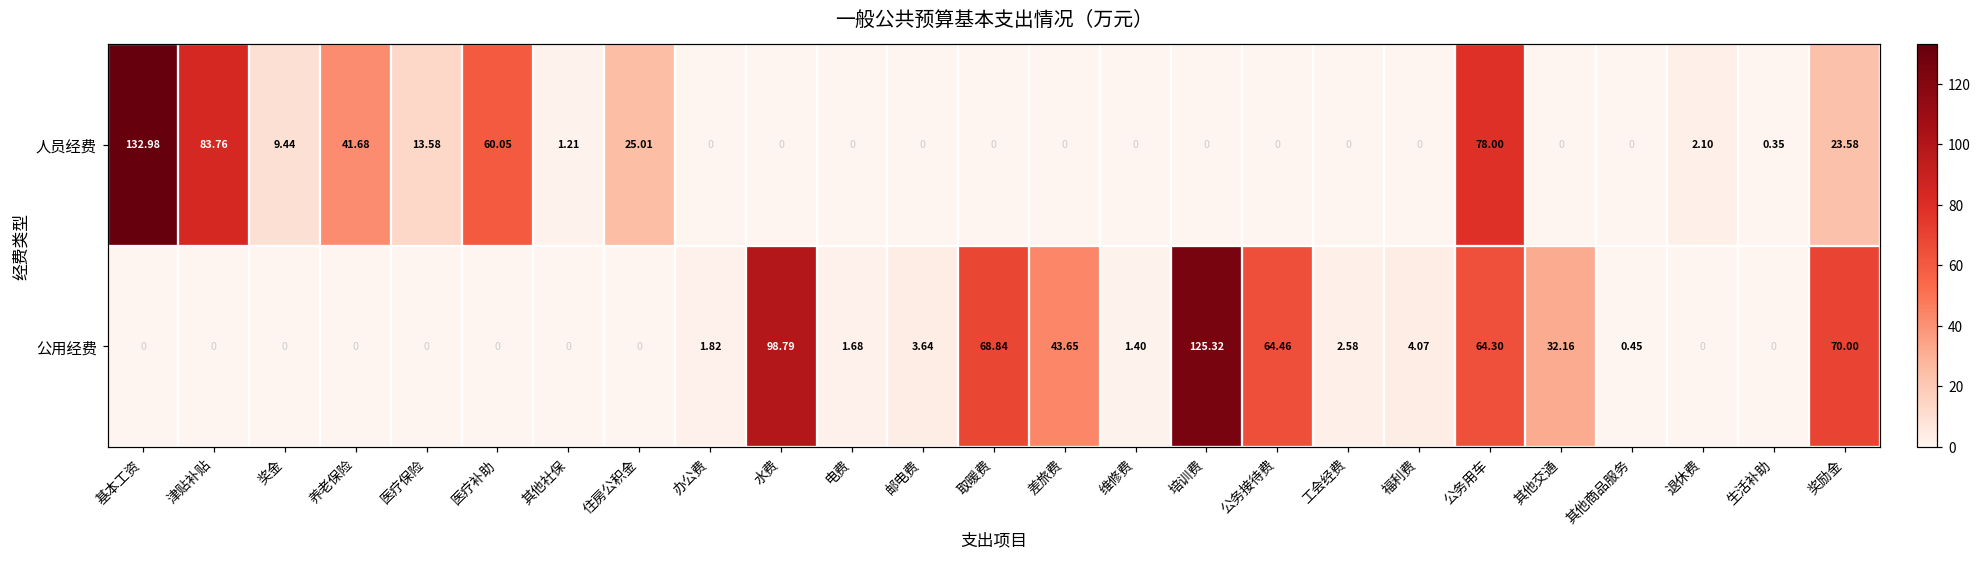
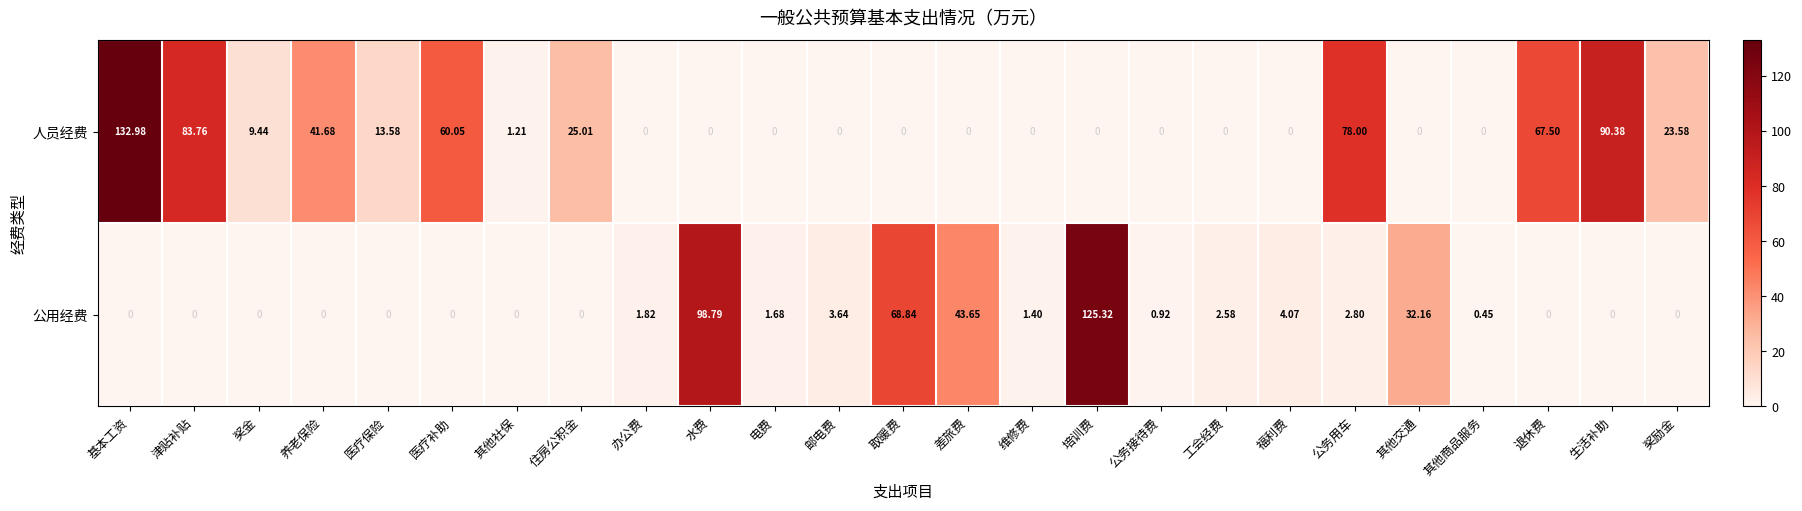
  {
    "人员经费": {
      "基本工资": 132.98,
      "津贴补贴": 83.76,
      "奖金": 9.44,
      "养老保险": 41.68,
      "医疗保险": 13.58,
      "医疗补助": 60.05,
      "其他社保": 1.21,
      "住房公积金": 25.01,
      "办公费": 0,
      "水费": 0,
      "电费": 0,
      "邮电费": 0,
      "取暖费": 0,
      "差旅费": 0,
      "维修费": 0,
      "培训费": 0,
      "公务接待费": 0,
      "工会经费": 0,
      "福利费": 0,
      "公务用车": 78.00,
      "其他交通": 0,
      "其他商品服务": 0,
-     "退休费": 2.10,
-     "生活补助": 0.35,
+     "退休费": 67.50,
+     "生活补助": 90.38,
      "奖励金": 23.58
    },
    "公用经费": {
      "基本工资": 0,
      "津贴补贴": 0,
      "奖金": 0,
      "养老保险": 0,
      "医疗保险": 0,
      "医疗补助": 0,
      "其他社保": 0,
      "住房公积金": 0,
      "办公费": 1.82,
      "水费": 98.79,
      "电费": 1.68,
      "邮电费": 3.64,
      "取暖费": 68.84,
      "差旅费": 43.65,
      "维修费": 1.40,
      "培训费": 125.32,
-     "公务接待费": 64.46,
+     "公务接待费": 0.92,
      "工会经费": 2.58,
      "福利费": 4.07,
-     "公务用车": 64.30,
+     "公务用车": 2.80,
      "其他交通": 32.16,
      "其他商品服务": 0.45,
      "退休费": 0,
      "生活补助": 0,
-     "奖励金": 70.00
+     "奖励金": 0
    }
  }
